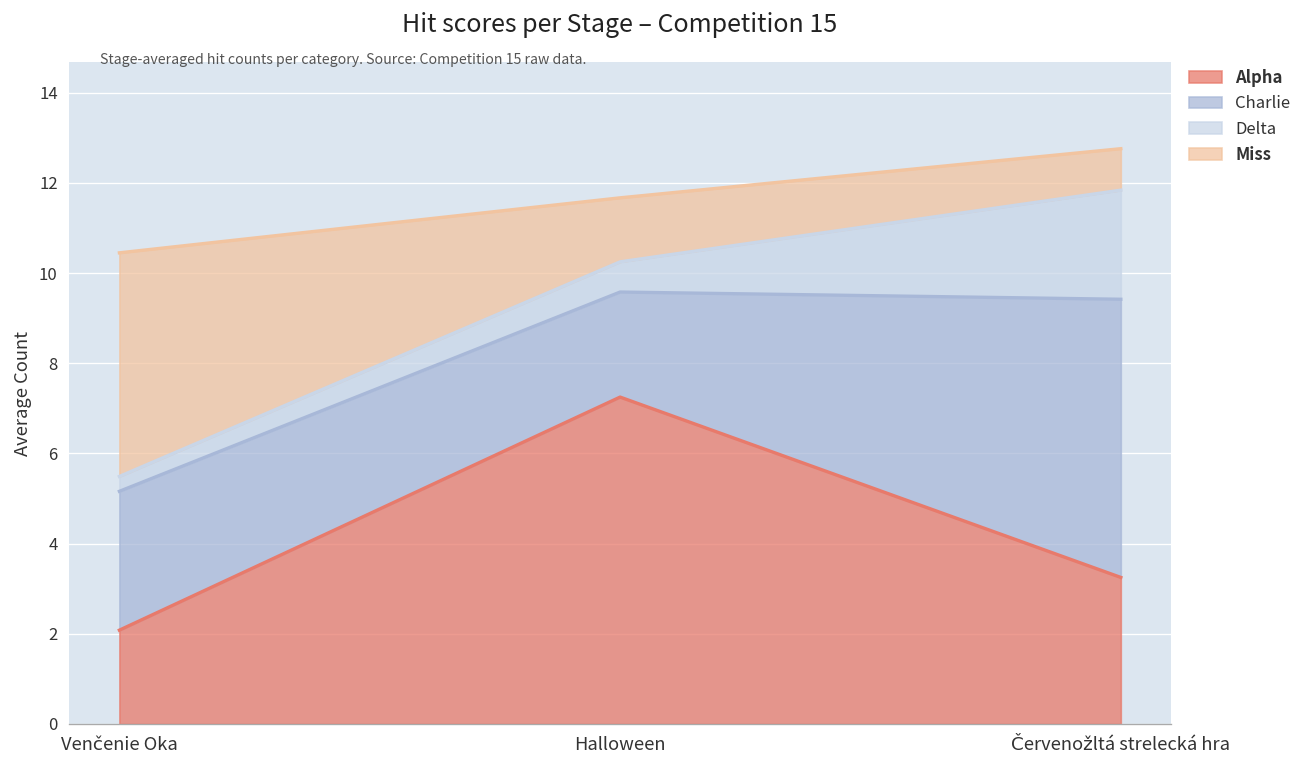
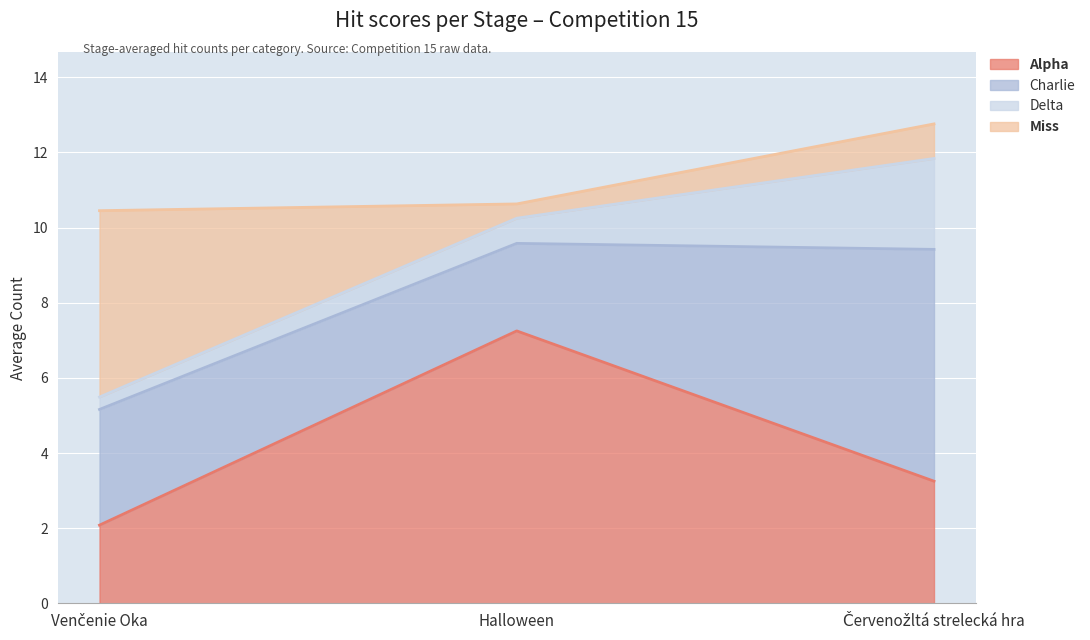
  {
    "Alpha": {
      "Venčenie Oka": 2.1,
      "Halloween": 7.3,
      "Červenožltá strelecká hra": 3.3
    },
    "Miss": {
      "Venčenie Oka": 5.0,
-     "Halloween": 1.4,
+     "Halloween": 0.4,
      "Červenožltá strelecká hra": 0.9
    }
  }
